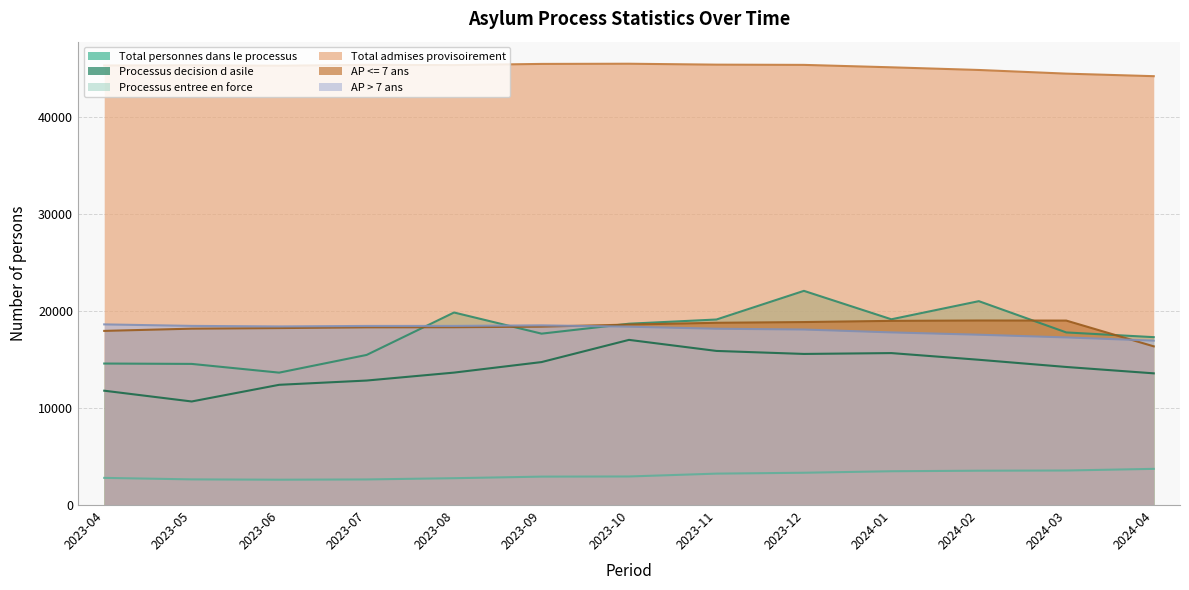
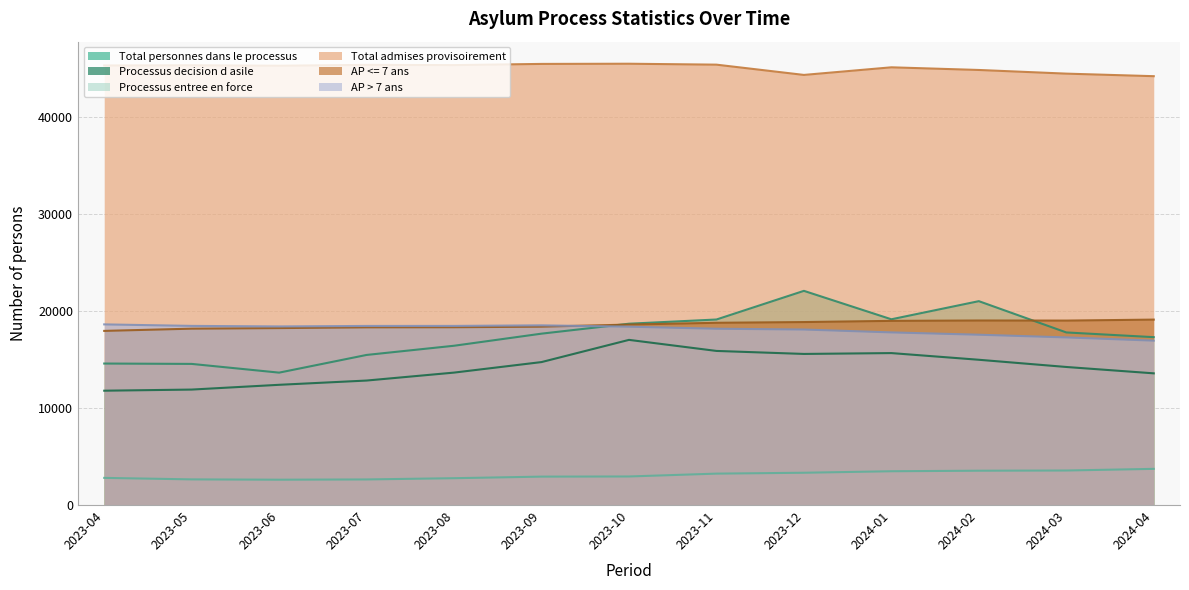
  {
    "Total personnes dans le processus": {
      "2023-04": 15000,
      "2023-05": 15000,
      "2023-06": 14000,
      "2023-07": 15000,
-     "2023-08": 20000,
+     "2023-08": 16000,
      "2023-09": 18000,
      "2023-11": 19000,
      "2023-12": 22000,
      "2024-02": 21000,
      "2024-03": 18000,
      "2024-04": 17000
    },
    "Processus decision d asile": {
      "2023-04": 12000,
-     "2023-05": 11000,
+     "2023-05": 12000,
      "2023-06": 12000,
      "2023-07": 13000,
      "2023-08": 14000,
      "2023-09": 15000,
      "2023-10": 17000,
      "2023-11": 16000,
      "2023-12": 16000,
      "2024-01": 16000,
      "2024-02": 15000,
      "2024-03": 14000,
      "2024-04": 14000
    },
    "Total admises provisoirement": {
      "2023-09": 45000,
      "2023-10": 45000,
      "2023-11": 45000,
-     "2023-12": 45000,
+     "2023-12": 44000,
      "2024-01": 45000,
      "2024-02": 45000,
      "2024-03": 44000,
      "2024-04": 44000
    },
    "AP <= 7 ans": {
      "2023-04": 18000,
      "2023-05": 18000,
      "2023-11": 19000,
      "2023-12": 19000,
      "2024-02": 19000,
      "2024-03": 19000,
-     "2024-04": 16000
+     "2024-04": 19000
    }
  }
